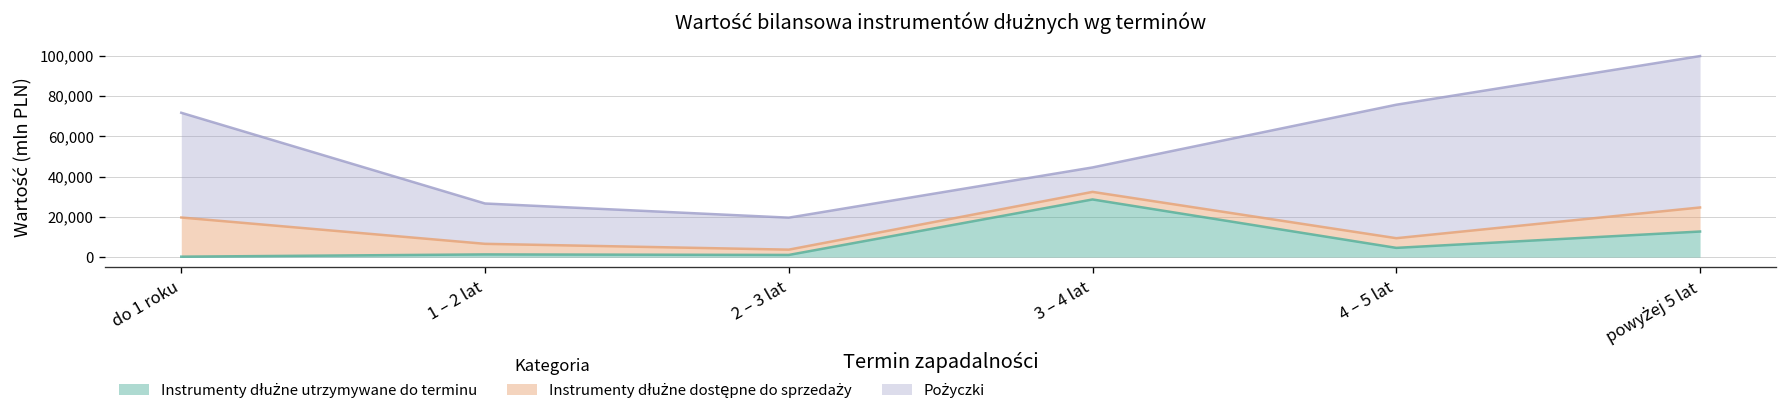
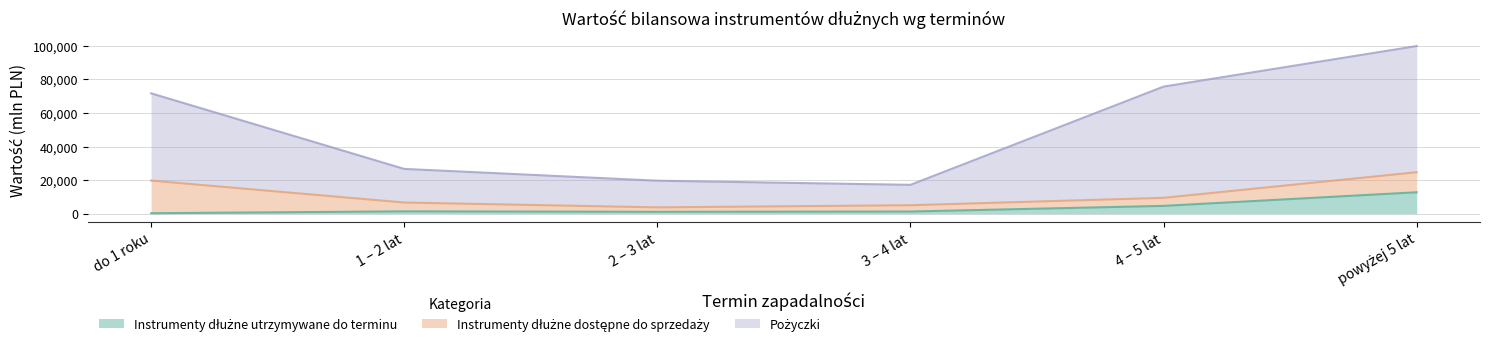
  {
    "Instrumenty dłużne utrzymywane do terminu": {
      "do 1 roku": "0",
      "1 – 2 lat": "1,000",
      "2 – 3 lat": "1,000",
-     "3 – 4 lat": "29,000",
+     "3 – 4 lat": "1,000",
      "4 – 5 lat": "5,000",
      "powyżej 5 lat": "13,000"
    },
    "Instrumenty dłużne dostępne do sprzedaży": {
      "do 1 roku": "19,000",
      "1 – 2 lat": "5,000",
      "2 – 3 lat": "3,000",
      "3 – 4 lat": "4,000",
      "4 – 5 lat": "5,000",
      "powyżej 5 lat": "12,000"
    },
    "Pożyczki": {
      "do 1 roku": "52,000",
      "1 – 2 lat": "20,000",
      "2 – 3 lat": "16,000",
      "3 – 4 lat": "12,000",
      "4 – 5 lat": "66,000",
      "powyżej 5 lat": "75,000"
    }
  }
